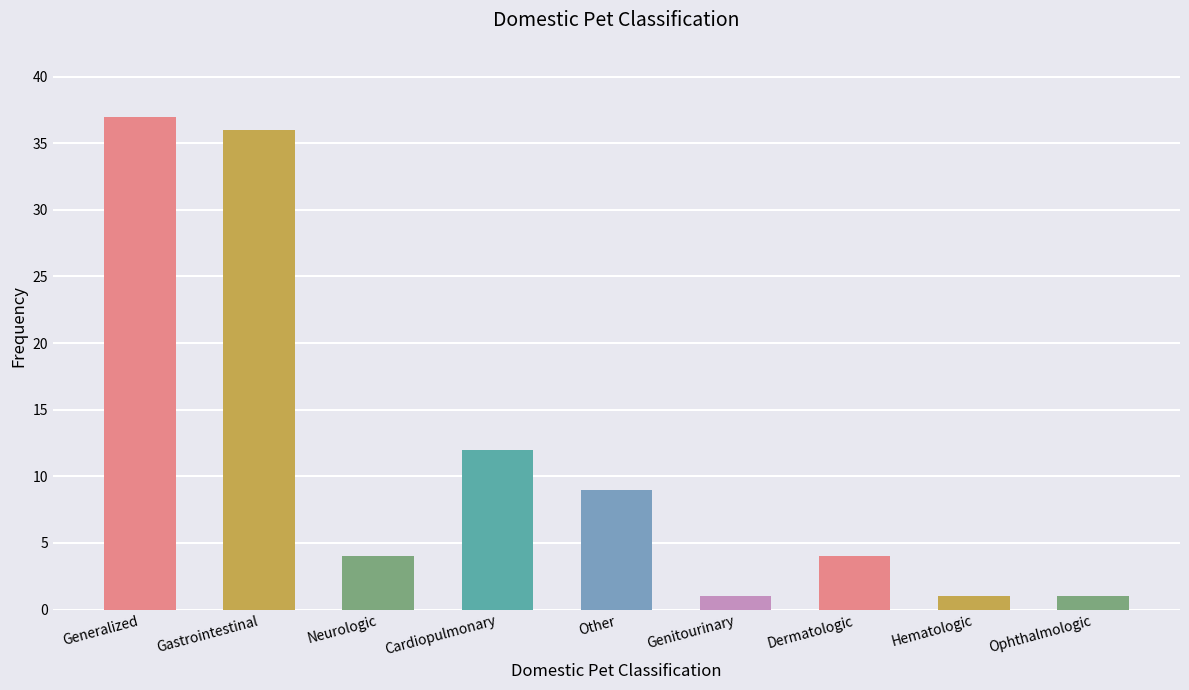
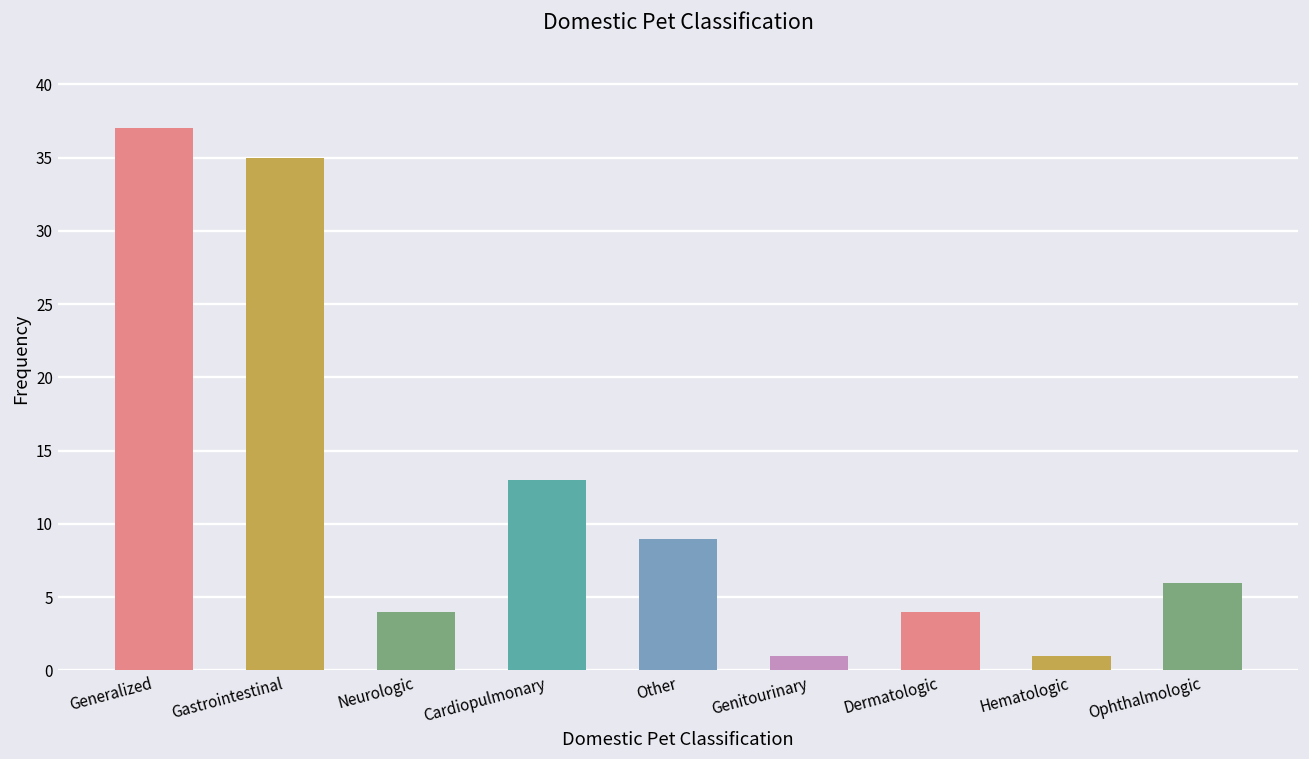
  {
    "Generalized": 37,
-   "Gastrointestinal": 36,
+   "Gastrointestinal": 35,
    "Neurologic": 4,
-   "Cardiopulmonary": 12,
+   "Cardiopulmonary": 13,
    "Other": 9,
    "Genitourinary": 1,
    "Dermatologic": 4,
    "Hematologic": 1,
-   "Ophthalmologic": 1
+   "Ophthalmologic": 6
  }
